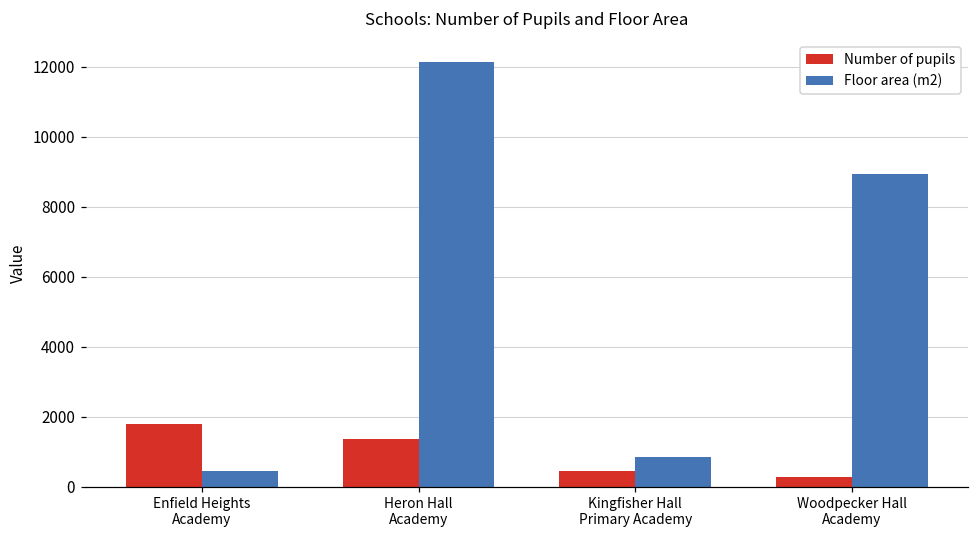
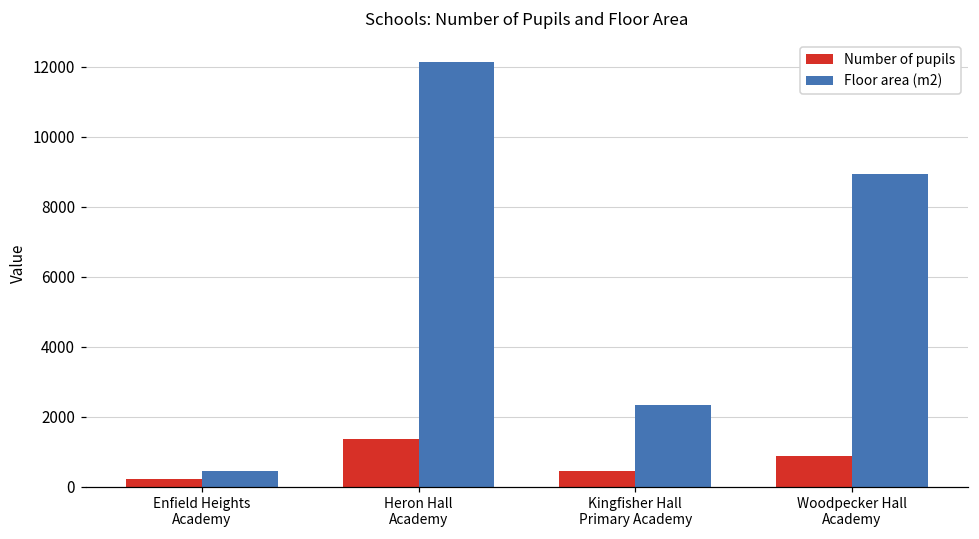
  {
    "Number of pupils": {
-     "Enfield Heights Academy": 1800,
+     "Enfield Heights Academy": 200,
      "Heron Hall Academy": 1300,
      "Kingfisher Hall Primary Academy": 400,
-     "Woodpecker Hall Academy": 300
+     "Woodpecker Hall Academy": 900
    },
    "Floor area (m2)": {
      "Enfield Heights Academy": 400,
      "Heron Hall Academy": 12100,
-     "Kingfisher Hall Primary Academy": 800,
+     "Kingfisher Hall Primary Academy": 2300,
      "Woodpecker Hall Academy": 8900
    }
  }
